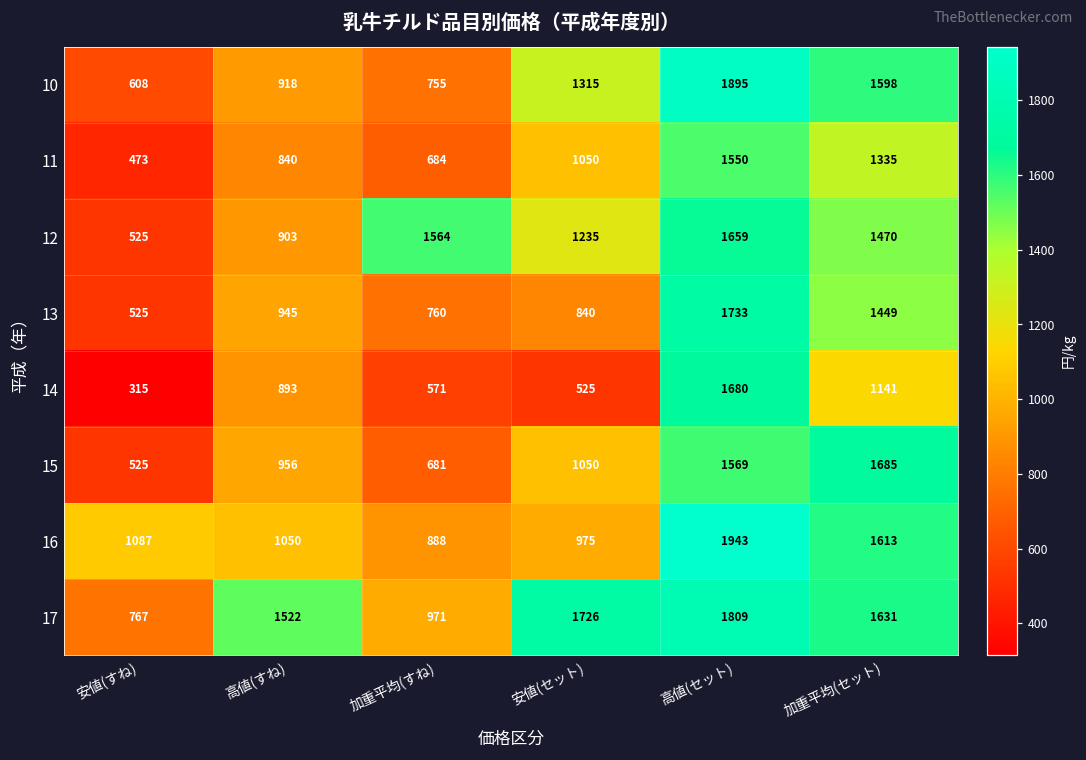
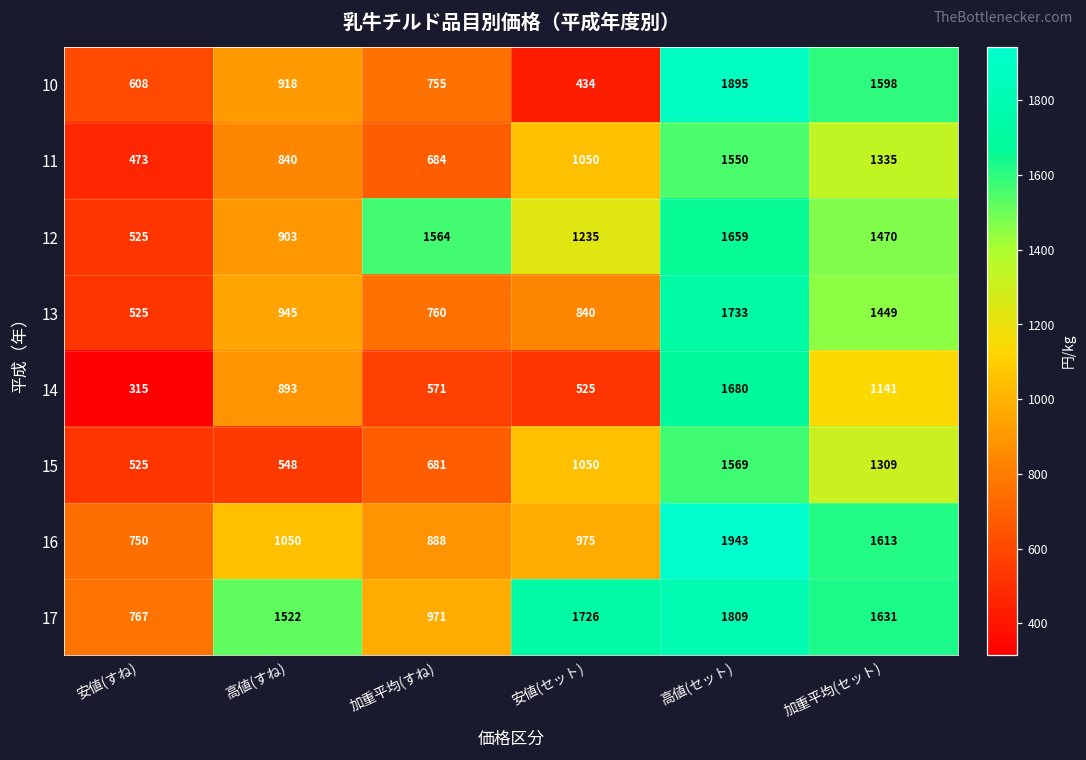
  {
    "10": {
      "安値(すね)": 608,
      "高値(すね)": 918,
      "加重平均(すね)": 755,
-     "安値(セット)": 1315,
+     "安値(セット)": 434,
      "高値(セット)": 1895,
      "加重平均(セット)": 1598
    },
    "11": {
      "安値(すね)": 473,
      "高値(すね)": 840,
      "加重平均(すね)": 684,
      "安値(セット)": 1050,
      "高値(セット)": 1550,
      "加重平均(セット)": 1335
    },
    "12": {
      "安値(すね)": 525,
      "高値(すね)": 903,
      "加重平均(すね)": 1564,
      "安値(セット)": 1235,
      "高値(セット)": 1659,
      "加重平均(セット)": 1470
    },
    "13": {
      "安値(すね)": 525,
      "高値(すね)": 945,
      "加重平均(すね)": 760,
      "安値(セット)": 840,
      "高値(セット)": 1733,
      "加重平均(セット)": 1449
    },
    "14": {
      "安値(すね)": 315,
      "高値(すね)": 893,
      "加重平均(すね)": 571,
      "安値(セット)": 525,
      "高値(セット)": 1680,
      "加重平均(セット)": 1141
    },
    "15": {
      "安値(すね)": 525,
-     "高値(すね)": 956,
+     "高値(すね)": 548,
      "加重平均(すね)": 681,
      "安値(セット)": 1050,
      "高値(セット)": 1569,
-     "加重平均(セット)": 1685
+     "加重平均(セット)": 1309
    },
    "16": {
-     "安値(すね)": 1087,
+     "安値(すね)": 750,
      "高値(すね)": 1050,
      "加重平均(すね)": 888,
      "安値(セット)": 975,
      "高値(セット)": 1943,
      "加重平均(セット)": 1613
    },
    "17": {
      "安値(すね)": 767,
      "高値(すね)": 1522,
      "加重平均(すね)": 971,
      "安値(セット)": 1726,
      "高値(セット)": 1809,
      "加重平均(セット)": 1631
    }
  }
